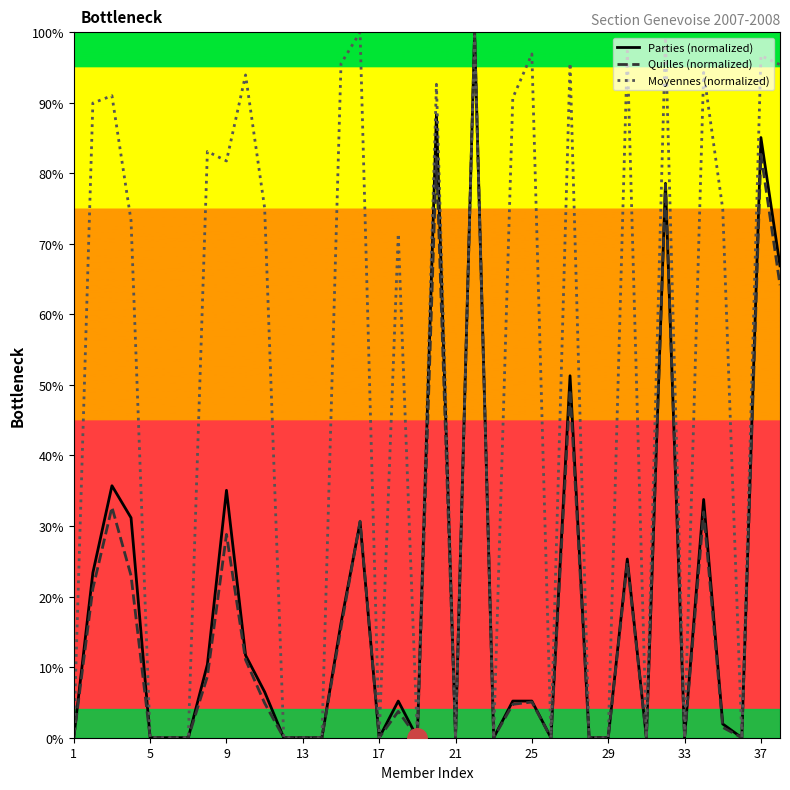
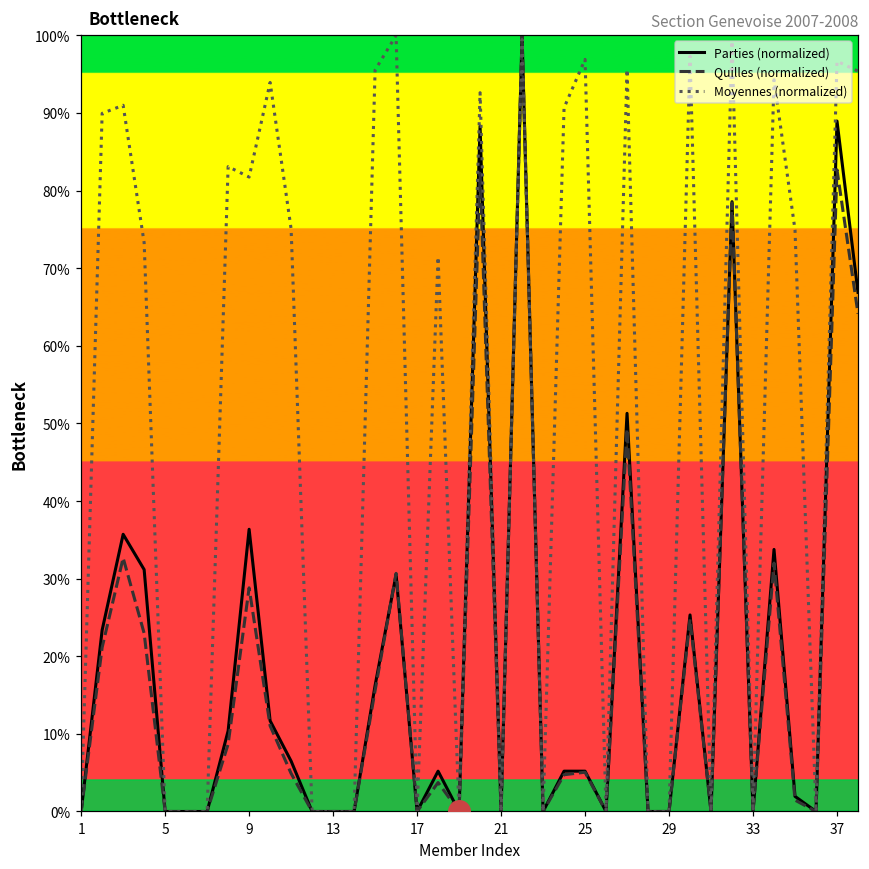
  {
    "Parties (normalized)": {
-     "9": "35%",
-     "37": "85%"
+     "9": "36%",
+     "37": "89%"
    }
  }
